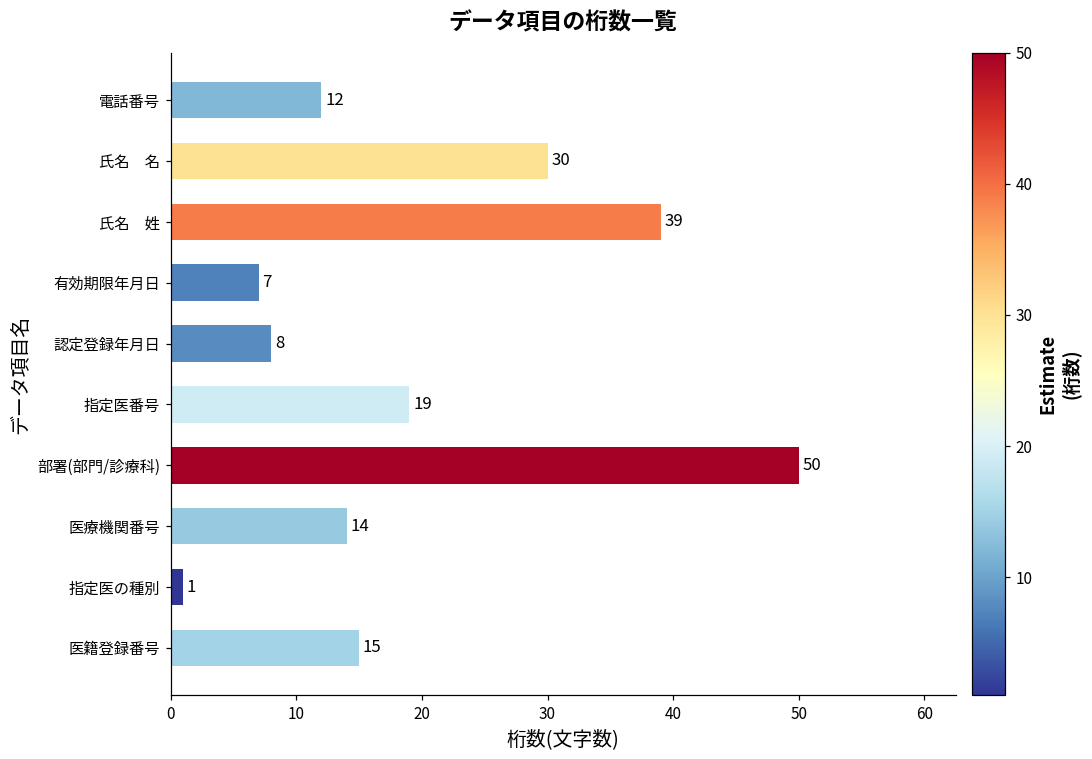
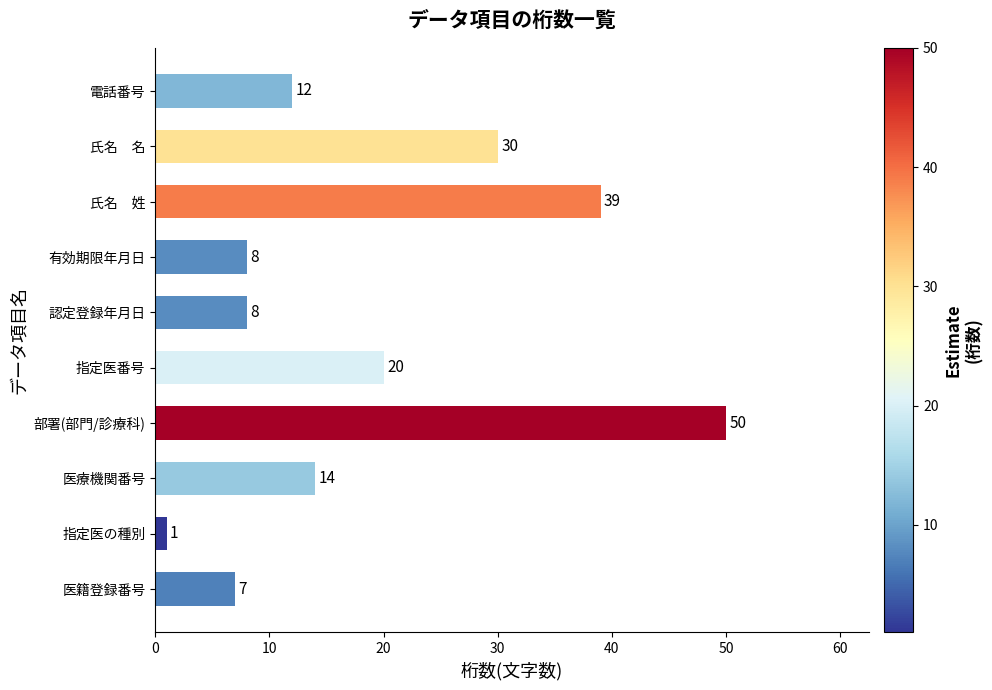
  {
    "電話番号": 12,
    "氏名 名": 30,
    "氏名 姓": 39,
-   "有効期限年月日": 7,
+   "有効期限年月日": 8,
    "認定登録年月日": 8,
-   "指定医番号": 19,
+   "指定医番号": 20,
    "部署(部門/診療科)": 50,
    "医療機関番号": 14,
    "指定医の種別": 1,
-   "医籍登録番号": 15
+   "医籍登録番号": 7
  }
